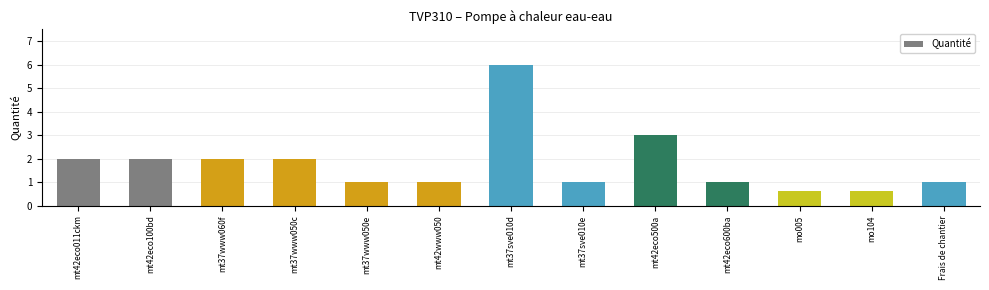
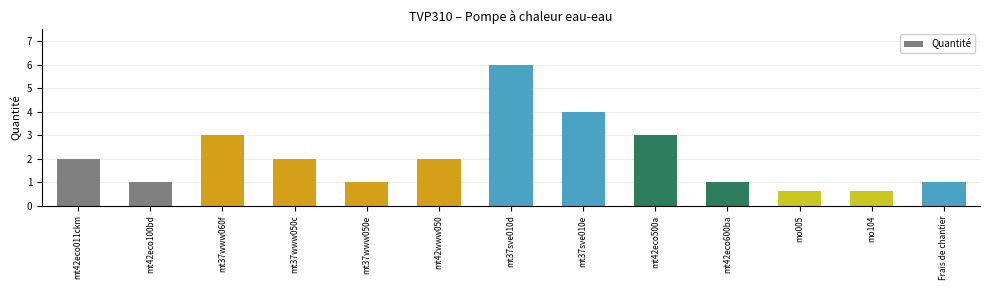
  {
    "mt42eco011ckm": 2,
-   "mt42eco100bd": 2,
-   "mt37www060f": 2,
+   "mt42eco100bd": 1,
+   "mt37www060f": 3,
    "mt37www050c": 2,
    "mt37www050e": 1,
-   "mt42www050": 1,
+   "mt42www050": 2,
    "mt37sve010d": 6,
-   "mt37sve010e": 1,
+   "mt37sve010e": 4,
    "mt42eco500a": 3,
    "mt42eco600ba": 1,
    "mo005": 0.6,
    "mo104": 0.6,
    "Frais de chantier": 1
  }
